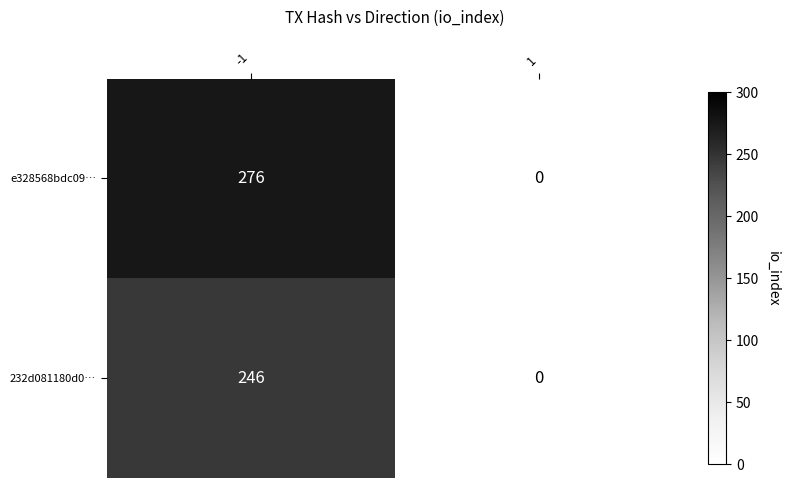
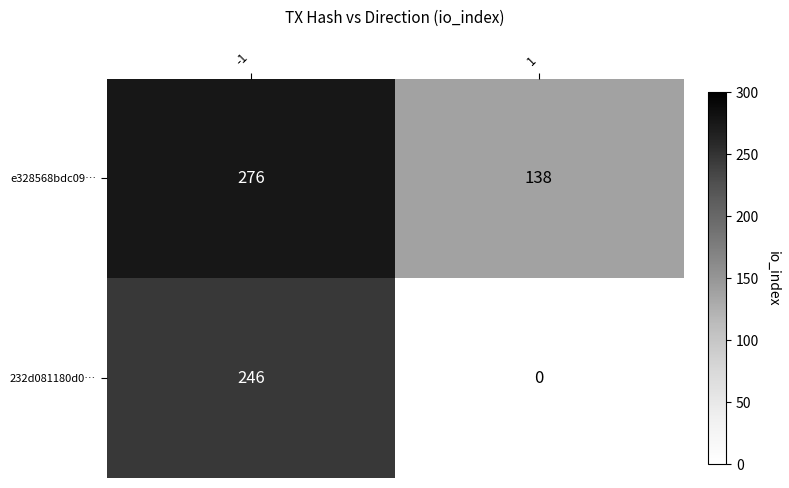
  {
    "e328568bdc09…": {
      "-1": 276,
-     "1": 0
+     "1": 138
    },
    "232d081180d0…": {
      "-1": 246,
      "1": 0
    }
  }
